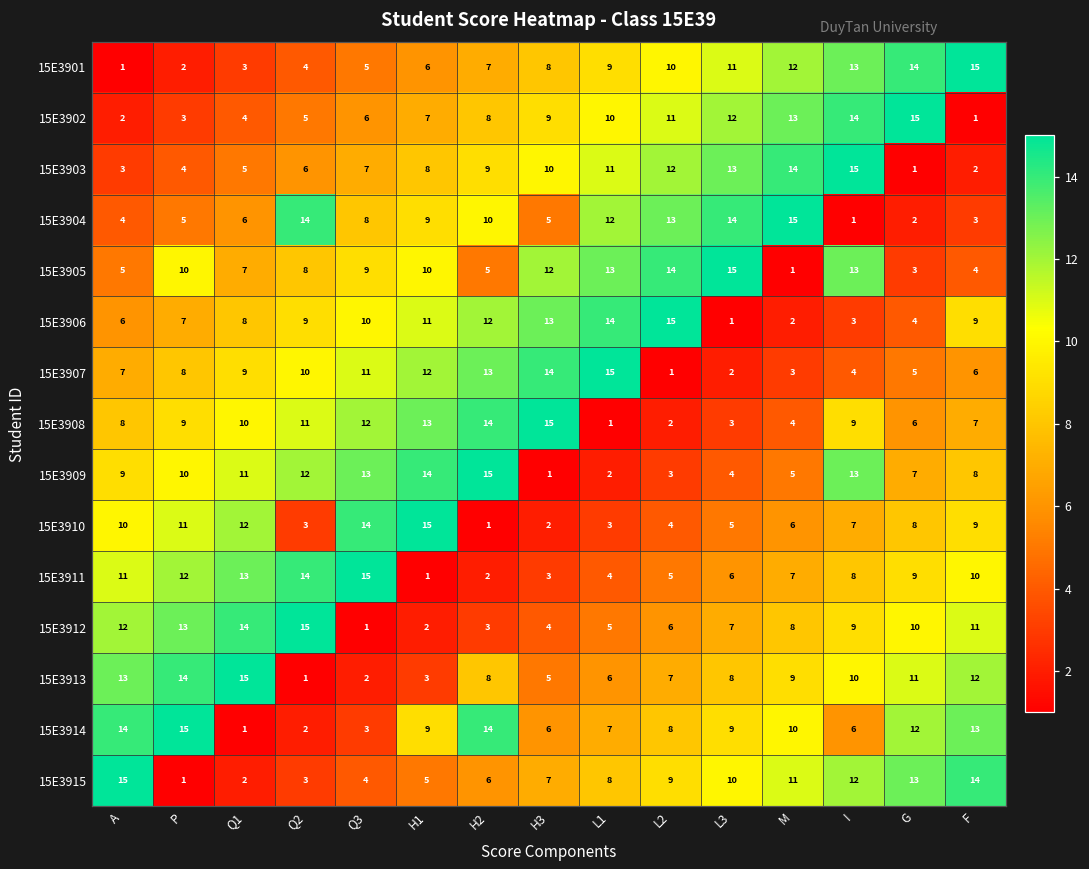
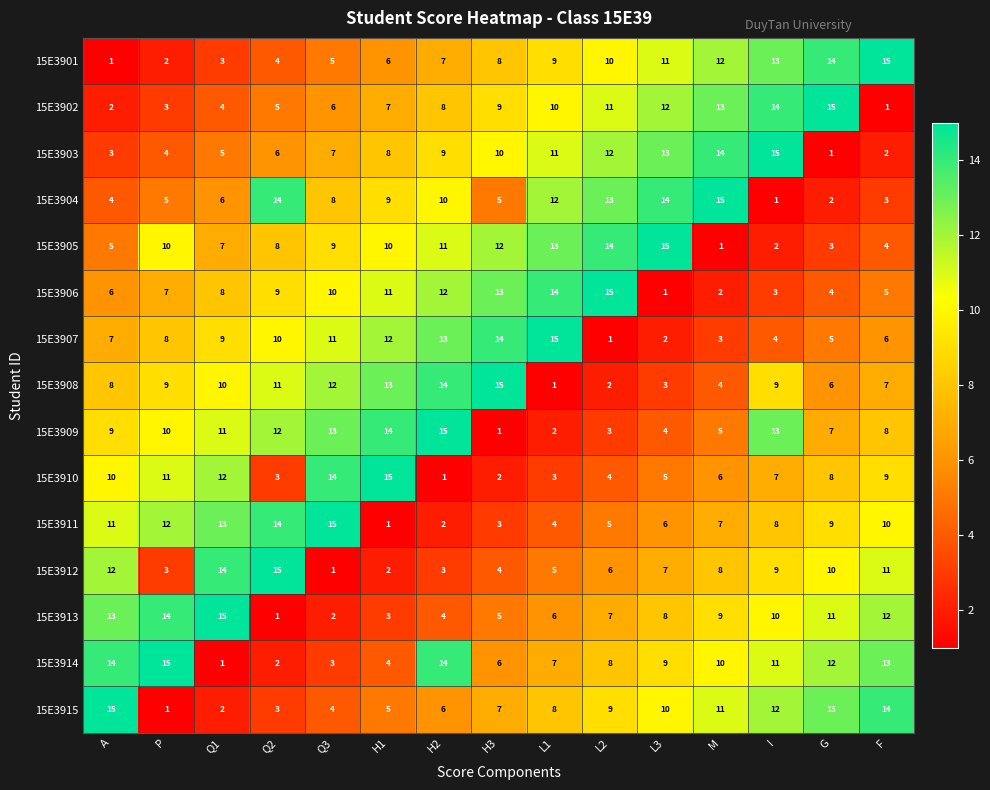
  {
    "15E3905": {
      "A": 5,
      "P": 10,
      "Q1": 7,
      "Q2": 8,
      "Q3": 9,
      "H1": 10,
-     "H2": 5,
+     "H2": 11,
      "H3": 12,
      "L1": 13,
      "L2": 14,
      "L3": 15,
      "M": 1,
-     "I": 13,
+     "I": 2,
      "G": 3,
      "F": 4
    },
    "15E3906": {
      "A": 6,
      "P": 7,
      "Q1": 8,
      "Q2": 9,
      "Q3": 10,
      "H1": 11,
      "H2": 12,
      "H3": 13,
      "L1": 14,
      "L2": 15,
      "L3": 1,
      "M": 2,
      "I": 3,
      "G": 4,
-     "F": 9
+     "F": 5
    },
    "15E3912": {
      "A": 12,
-     "P": 13,
+     "P": 3,
      "Q1": 14,
      "Q2": 15,
      "Q3": 1,
      "H1": 2,
      "H2": 3,
      "H3": 4,
      "L1": 5,
      "L2": 6,
      "L3": 7,
      "M": 8,
      "I": 9,
      "G": 10,
      "F": 11
    },
    "15E3913": {
      "A": 13,
      "P": 14,
      "Q1": 15,
      "Q2": 1,
      "Q3": 2,
      "H1": 3,
-     "H2": 8,
+     "H2": 4,
      "H3": 5,
      "L1": 6,
      "L2": 7,
      "L3": 8,
      "M": 9,
      "I": 10,
      "G": 11,
      "F": 12
    },
    "15E3914": {
      "A": 14,
      "P": 15,
      "Q1": 1,
      "Q2": 2,
      "Q3": 3,
-     "H1": 9,
+     "H1": 4,
      "H2": 14,
      "H3": 6,
      "L1": 7,
      "L2": 8,
      "L3": 9,
      "M": 10,
-     "I": 6,
+     "I": 11,
      "G": 12,
      "F": 13
    }
  }
